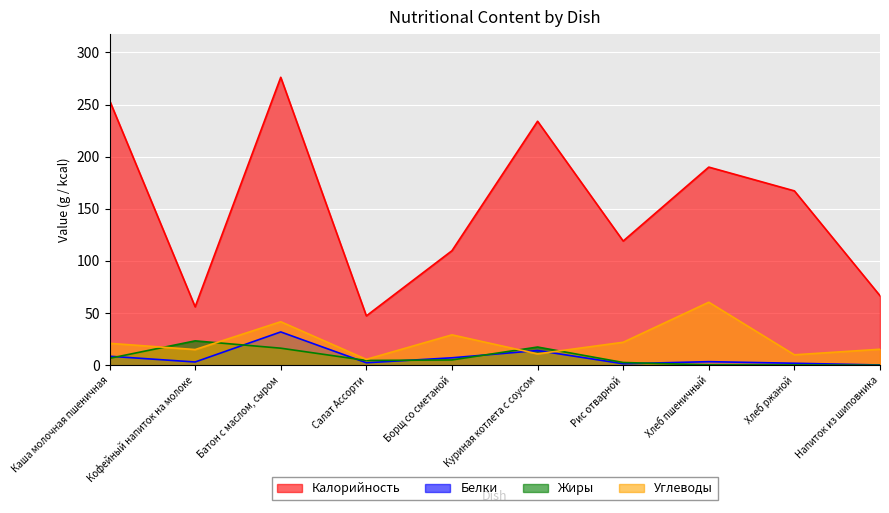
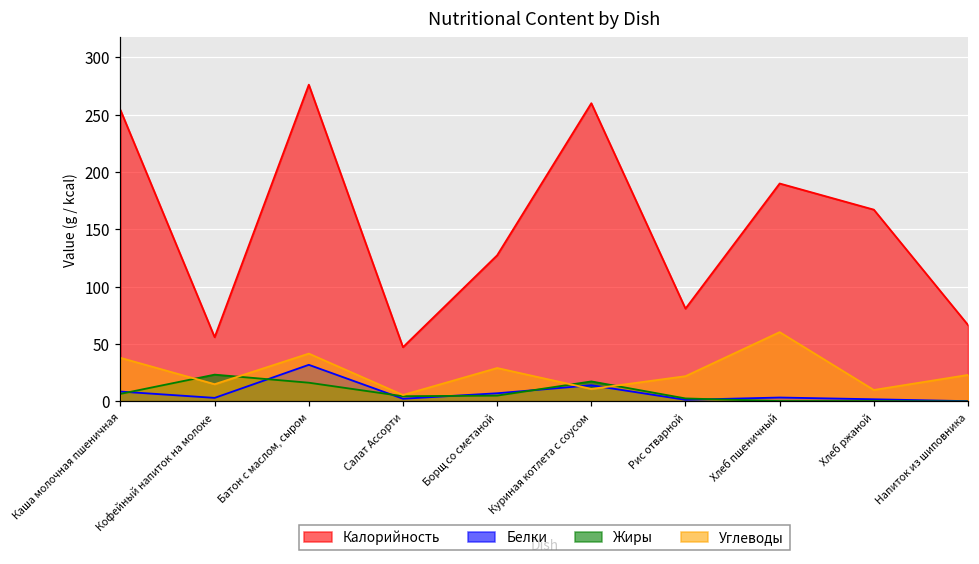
  {
    "Калорийность": {
      "Каша молочная пшеничная": 254,
      "Кофейный напиток на молоке": 56,
      "Батон с маслом, сыром": 276,
      "Салат Ассорти": 47,
-     "Борщ со сметаной": 110,
-     "Куриная котлета с соусом": 234,
-     "Рис отварной": 119,
+     "Борщ со сметаной": 127,
+     "Куриная котлета с соусом": 260,
+     "Рис отварной": 81,
      "Хлеб пшеничный": 190,
      "Хлеб ржаной": 167,
      "Напиток из шиповника": 67
    },
    "Белки": {
      "Кофейный напиток на молоке": 3,
      "Батон с маслом, сыром": 32,
      "Куриная котлета с соусом": 14,
      "Хлеб пшеничный": 3
    },
    "Жиры": {
      "Кофейный напиток на молоке": 23,
      "Батон с маслом, сыром": 16,
      "Куриная котлета с соусом": 17,
      "Хлеб пшеничный": 0
    },
    "Углеводы": {
-     "Каша молочная пшеничная": 21,
+     "Каша молочная пшеничная": 38,
      "Кофейный напиток на молоке": 15,
      "Батон с маслом, сыром": 42,
      "Борщ со сметаной": 29,
      "Куриная котлета с соусом": 11,
      "Рис отварной": 22,
      "Хлеб пшеничный": 60,
      "Хлеб ржаной": 10,
-     "Напиток из шиповника": 15
+     "Напиток из шиповника": 23
    }
  }
